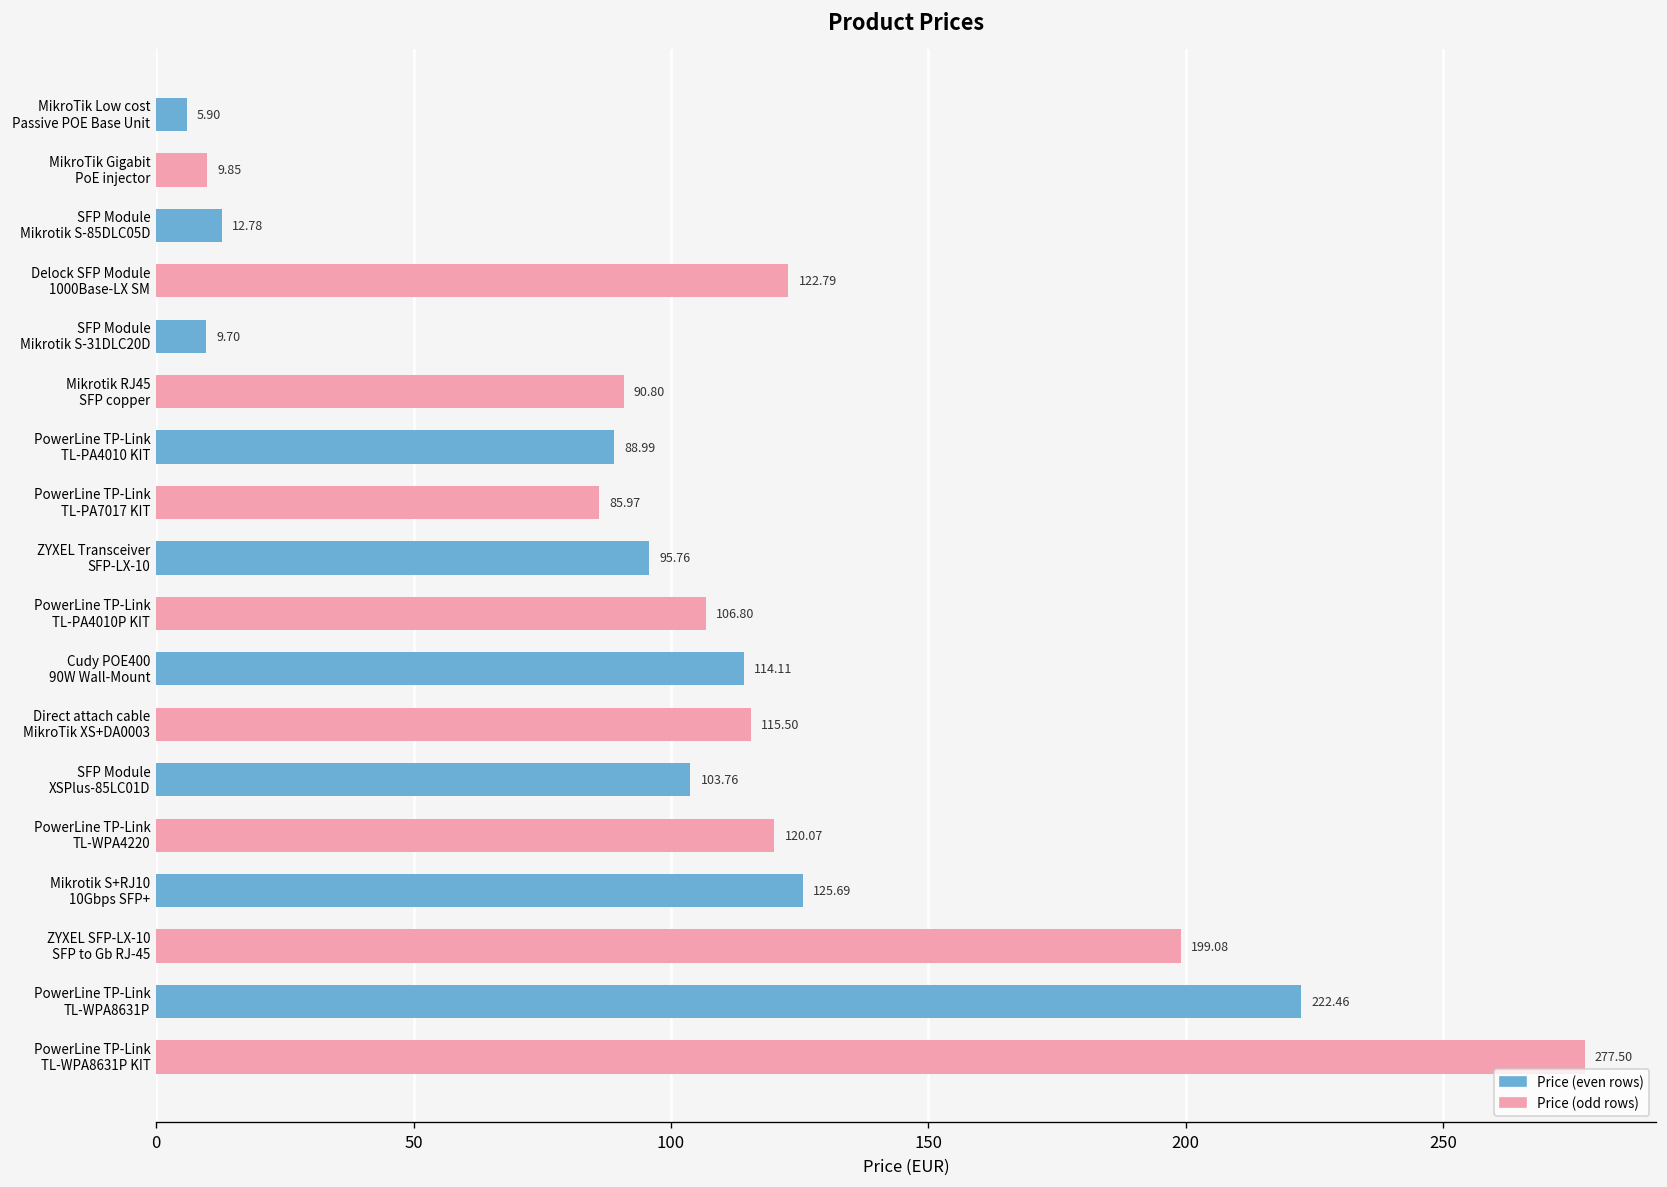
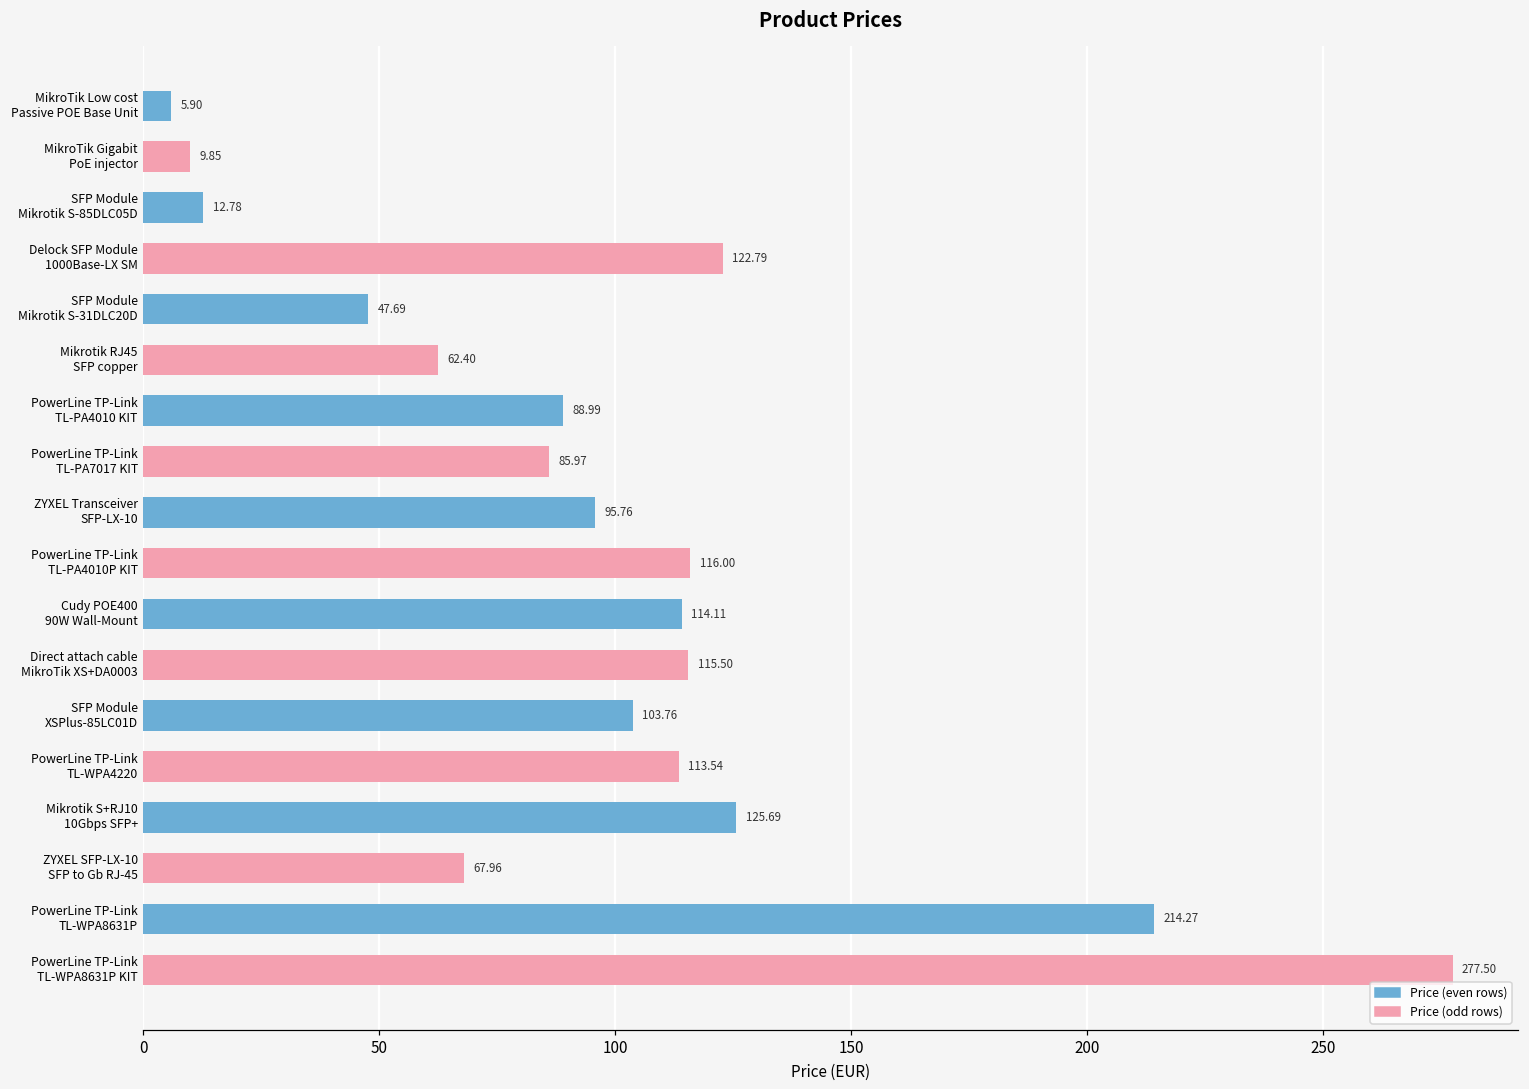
  {
    "MikroTik Low cost Passive POE Base Unit": 5.90,
    "MikroTik Gigabit PoE injector": 9.85,
    "SFP Module Mikrotik S-85DLC05D": 12.78,
    "Delock SFP Module 1000Base-LX SM": 122.79,
-   "SFP Module Mikrotik S-31DLC20D": 9.70,
-   "Mikrotik RJ45 SFP copper": 90.80,
+   "SFP Module Mikrotik S-31DLC20D": 47.69,
+   "Mikrotik RJ45 SFP copper": 62.40,
    "PowerLine TP-Link TL-PA4010 KIT": 88.99,
    "PowerLine TP-Link TL-PA7017 KIT": 85.97,
    "ZYXEL Transceiver SFP-LX-10": 95.76,
-   "PowerLine TP-Link TL-PA4010P KIT": 106.80,
+   "PowerLine TP-Link TL-PA4010P KIT": 116.00,
    "Cudy POE400 90W Wall-Mount": 114.11,
    "Direct attach cable MikroTik XS+DA0003": 115.50,
    "SFP Module XSPlus-85LC01D": 103.76,
-   "PowerLine TP-Link TL-WPA4220": 120.07,
+   "PowerLine TP-Link TL-WPA4220": 113.54,
    "Mikrotik S+RJ10 10Gbps SFP+": 125.69,
-   "ZYXEL SFP-LX-10 SFP to Gb RJ-45": 199.08,
-   "PowerLine TP-Link TL-WPA8631P": 222.46,
+   "ZYXEL SFP-LX-10 SFP to Gb RJ-45": 67.96,
+   "PowerLine TP-Link TL-WPA8631P": 214.27,
    "PowerLine TP-Link TL-WPA8631P KIT": 277.50
  }
